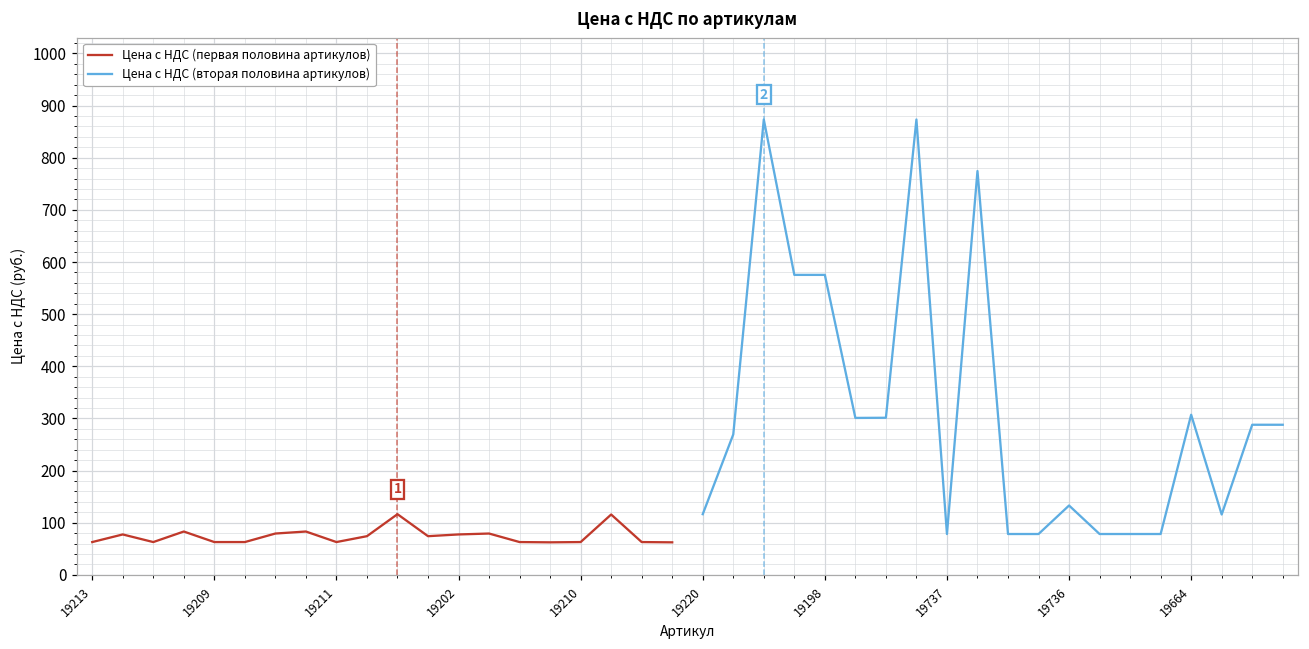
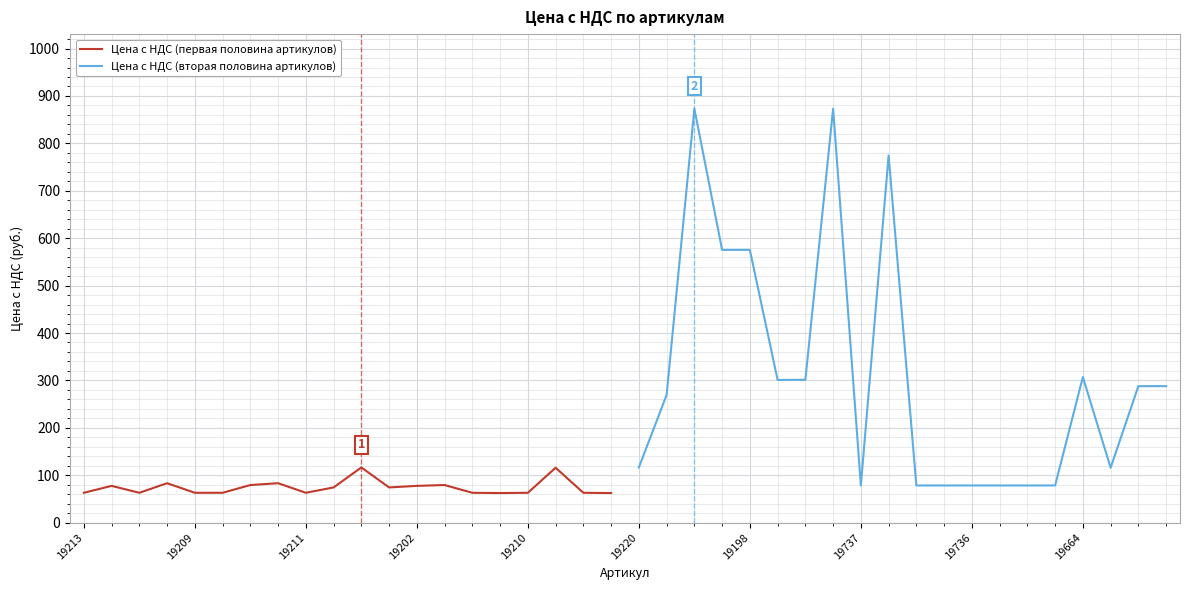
  {
    "Цена с НДС (первая половина артикулов)": {
      "19213": 60,
      "19209": 60,
      "19211": 60,
      "19202": 80,
      "19210": 60
    },
    "Цена с НДС (вторая половина артикулов)": {
      "19220": 120,
      "19198": 580,
      "19737": 80,
-     "19736": 130,
+     "19736": 80,
      "19664": 310
    }
  }
